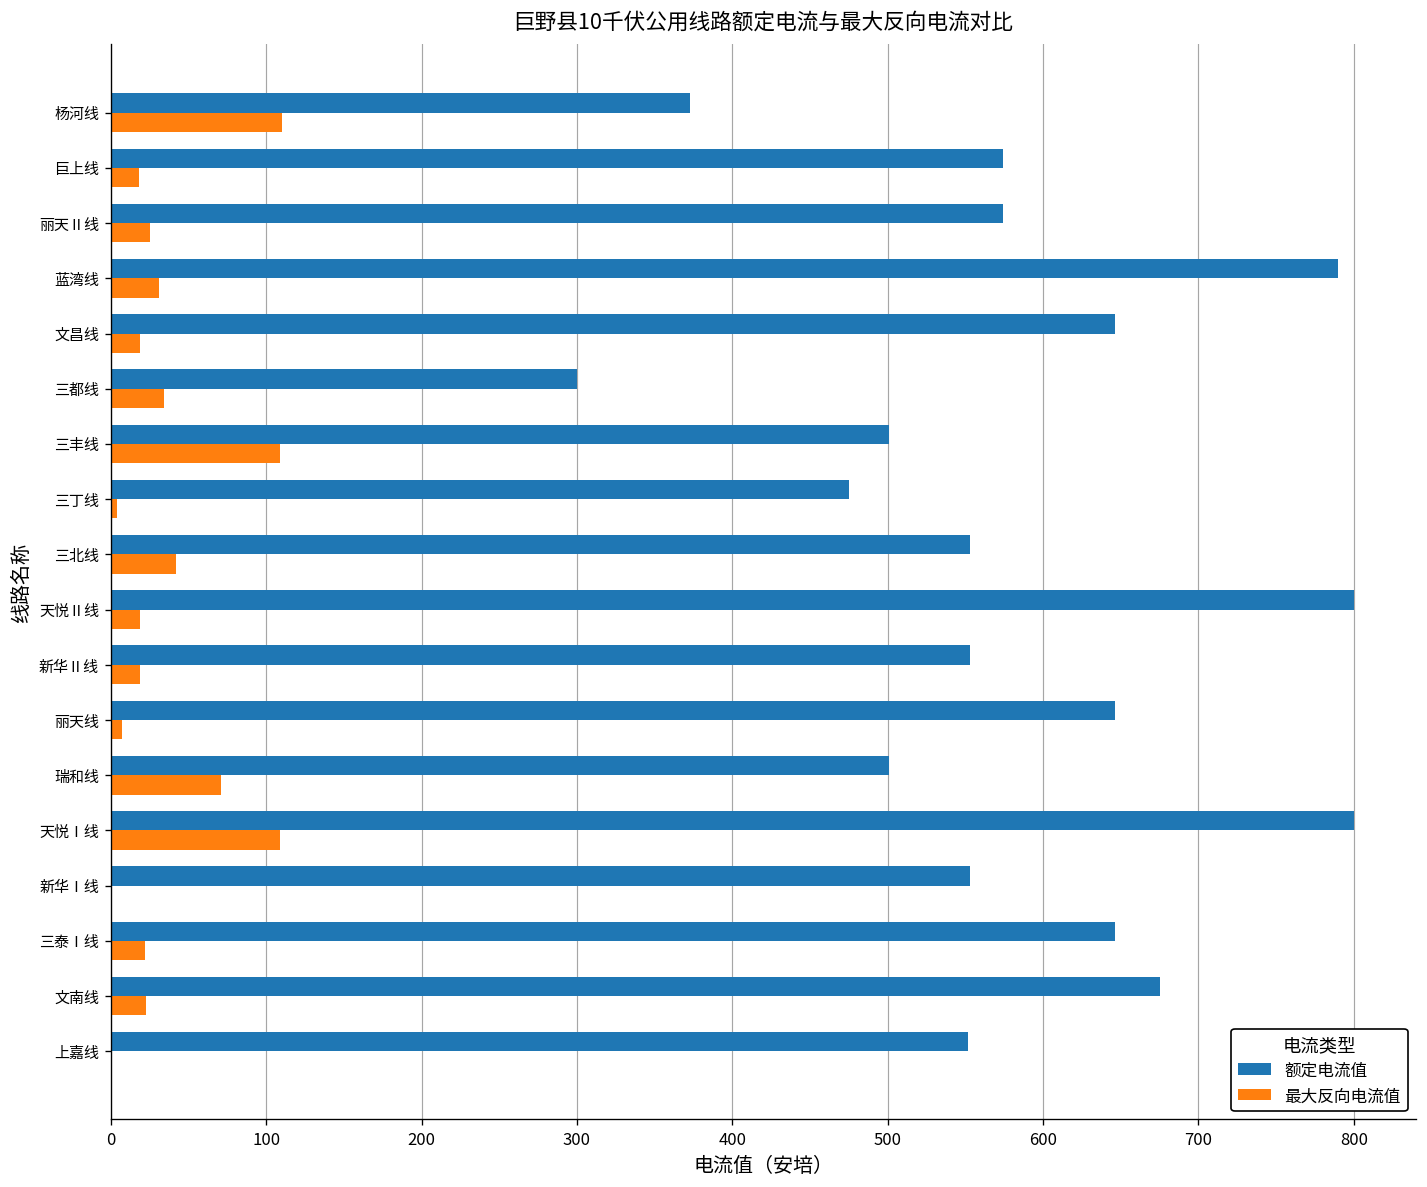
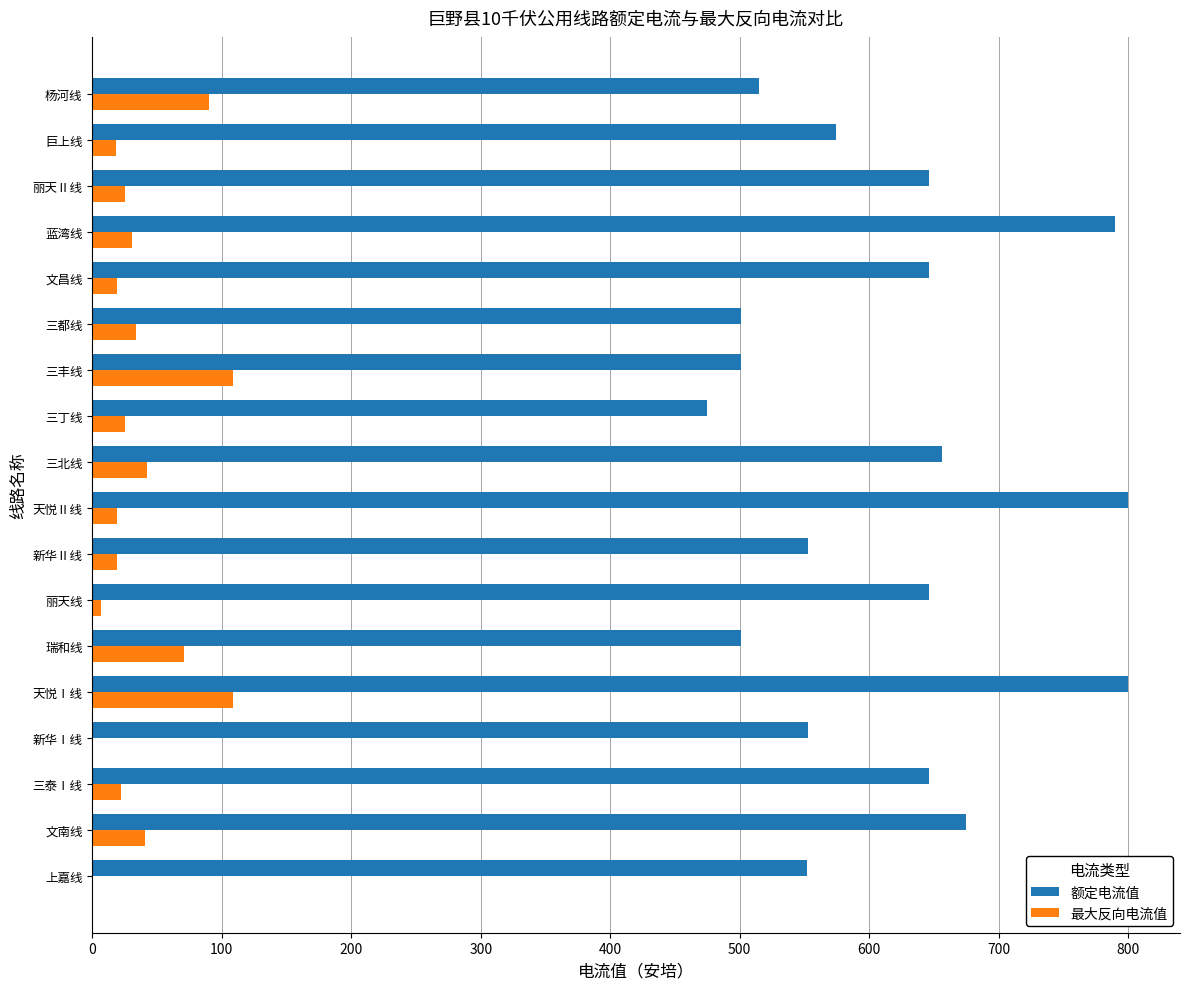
  {
    "额定电流值": {
-     "杨河线": 373,
+     "杨河线": 515,
      "巨上线": 574,
-     "丽天Ⅱ线": 574,
+     "丽天Ⅱ线": 646,
      "蓝湾线": 790,
      "文昌线": 646,
-     "三都线": 300,
+     "三都线": 501,
      "三丰线": 501,
      "三丁线": 475,
-     "三北线": 553,
+     "三北线": 656,
      "天悦Ⅱ线": 800,
      "新华Ⅱ线": 553,
      "丽天线": 646,
      "瑞和线": 501,
      "天悦Ⅰ线": 800,
      "新华Ⅰ线": 553,
      "三泰Ⅰ线": 646,
      "文南线": 675,
      "上嘉线": 552
    },
    "最大反向电流值": {
-     "杨河线": 110,
+     "杨河线": 90,
      "巨上线": 18,
      "丽天Ⅱ线": 25,
      "蓝湾线": 31,
      "文昌线": 19,
      "三都线": 34,
      "三丰线": 109,
-     "三丁线": 4,
+     "三丁线": 25,
      "三北线": 42,
      "天悦Ⅱ线": 19,
      "新华Ⅱ线": 19,
      "丽天线": 7,
      "瑞和线": 71,
      "天悦Ⅰ线": 109,
      "新华Ⅰ线": 0,
      "三泰Ⅰ线": 22,
-     "文南线": 23,
+     "文南线": 41,
      "上嘉线": 0
    }
  }
